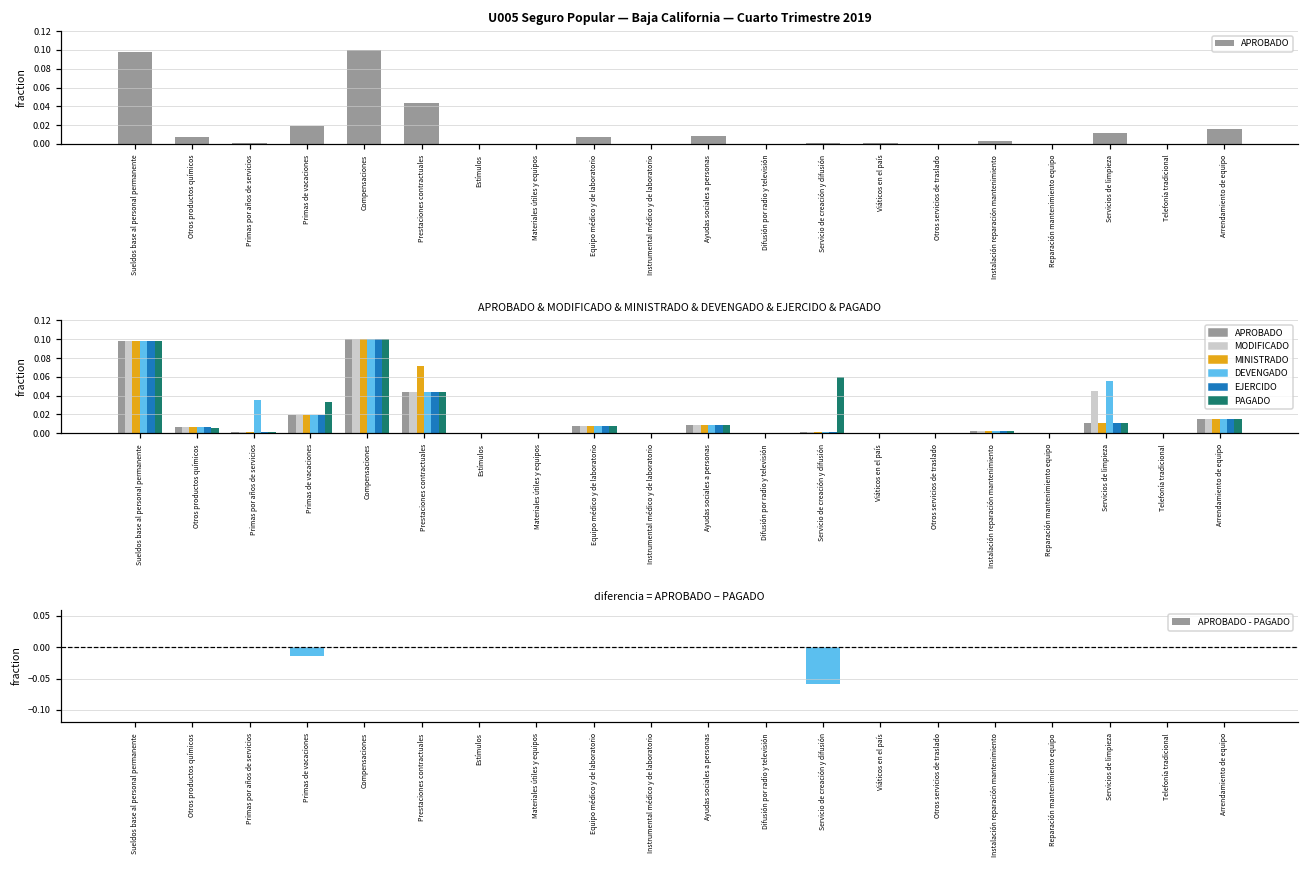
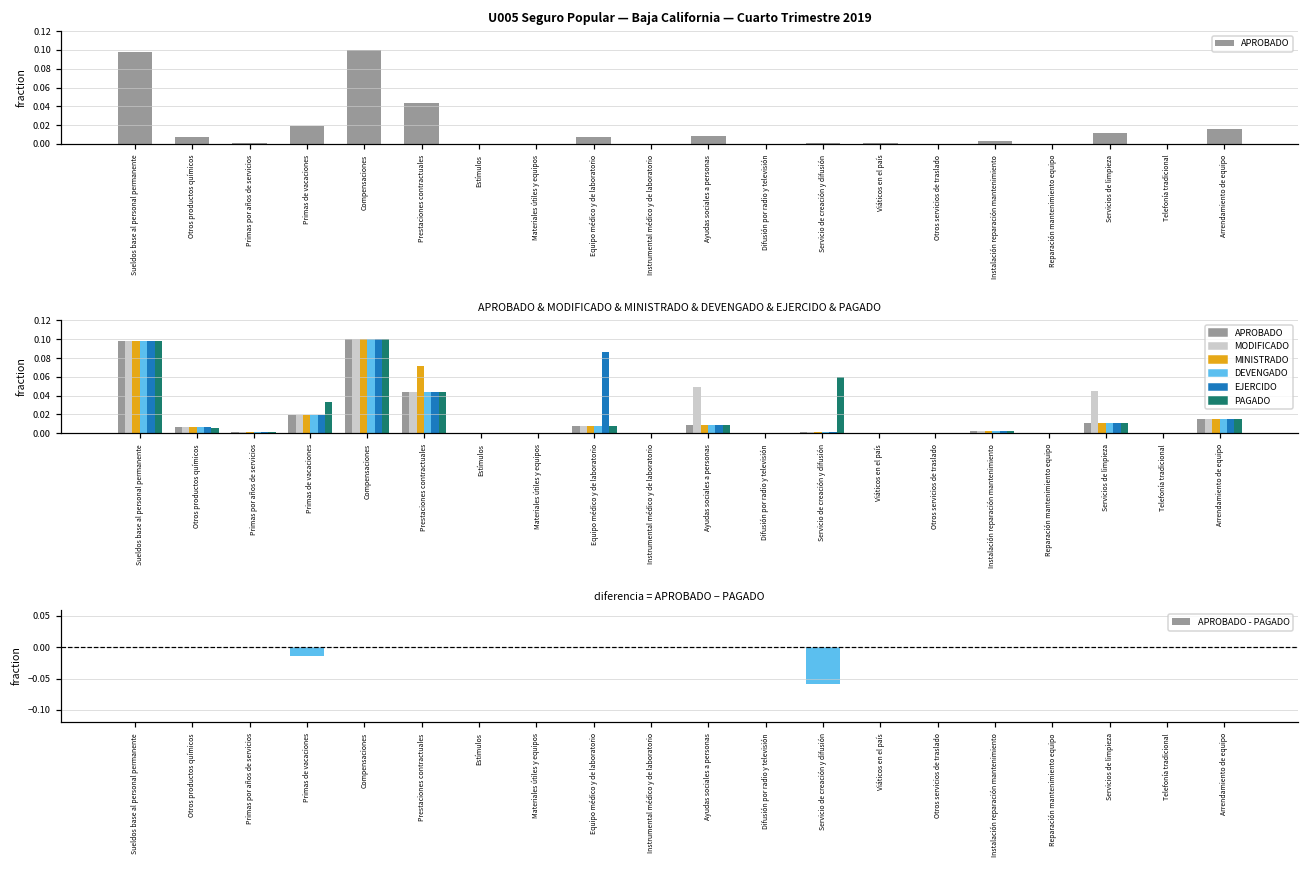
  {
    "U005 Seguro Popular — Baja California — Cuarto Trimestre 2019": {
      "Sueldos base al personal permanente": 0.10,
      "Otros productos químicos": 0.01,
      "Primas de vacaciones": 0.02,
      "Compensaciones": 0.10,
      "Prestaciones contractuales": 0.04,
      "Equipo médico y de laboratorio": 0.01,
      "Ayudas sociales a personas": 0.01,
      "Servicios de limpieza": 0.01,
      "Arrendamiento de equipo": 0.02
    },
    "APROBADO & MODIFICADO & MINISTRADO & DEVENGADO & EJERCIDO & PAGADO": {
      "APROBADO": {
        "Sueldos base al personal permanente": 0.10,
        "Otros productos químicos": 0.01,
        "Primas de vacaciones": 0.02,
        "Compensaciones": 0.10,
        "Prestaciones contractuales": 0.04,
        "Equipo médico y de laboratorio": 0.01,
        "Ayudas sociales a personas": 0.01,
        "Servicios de limpieza": 0.01,
        "Arrendamiento de equipo": 0.02
      },
      "MODIFICADO": {
        "Sueldos base al personal permanente": 0.10,
        "Otros productos químicos": 0.01,
        "Primas de vacaciones": 0.02,
        "Compensaciones": 0.10,
        "Prestaciones contractuales": 0.04,
        "Equipo médico y de laboratorio": 0.01,
-       "Ayudas sociales a personas": 0.01,
+       "Ayudas sociales a personas": 0.05,
        "Servicios de limpieza": 0.04,
        "Arrendamiento de equipo": 0.02
      },
      "MINISTRADO": {
        "Sueldos base al personal permanente": 0.10,
        "Otros productos químicos": 0.01,
        "Primas de vacaciones": 0.02,
        "Compensaciones": 0.10,
        "Prestaciones contractuales": 0.07,
        "Equipo médico y de laboratorio": 0.01,
        "Ayudas sociales a personas": 0.01,
        "Servicios de limpieza": 0.01,
        "Arrendamiento de equipo": 0.02
      },
      "DEVENGADO": {
        "Sueldos base al personal permanente": 0.10,
        "Otros productos químicos": 0.01,
-       "Primas por años de servicios": 0.03,
+       "Primas por años de servicios": 0.00,
        "Primas de vacaciones": 0.02,
        "Compensaciones": 0.10,
        "Prestaciones contractuales": 0.04,
        "Equipo médico y de laboratorio": 0.01,
        "Ayudas sociales a personas": 0.01,
-       "Servicios de limpieza": 0.06,
+       "Servicios de limpieza": 0.01,
        "Arrendamiento de equipo": 0.02
      },
      "EJERCIDO": {
        "Sueldos base al personal permanente": 0.10,
        "Otros productos químicos": 0.01,
        "Primas de vacaciones": 0.02,
        "Compensaciones": 0.10,
        "Prestaciones contractuales": 0.04,
-       "Equipo médico y de laboratorio": 0.01,
+       "Equipo médico y de laboratorio": 0.09,
        "Ayudas sociales a personas": 0.01,
        "Servicios de limpieza": 0.01,
        "Arrendamiento de equipo": 0.02
      },
      "PAGADO": {
        "Sueldos base al personal permanente": 0.10,
        "Otros productos químicos": 0.01,
        "Primas de vacaciones": 0.03,
        "Compensaciones": 0.10,
        "Prestaciones contractuales": 0.04,
        "Equipo médico y de laboratorio": 0.01,
        "Ayudas sociales a personas": 0.01,
        "Servicio de creación y difusión": 0.06,
        "Servicios de limpieza": 0.01,
        "Arrendamiento de equipo": 0.01
      }
    },
    "diferencia = APROBADO − PAGADO": {
      "Sueldos base al personal permanente": 0.00,
      "Primas por años de servicios": 0.00,
      "Primas de vacaciones": -0.01,
      "Compensaciones": 0.00,
      "Prestaciones contractuales": 0.00,
      "Equipo médico y de laboratorio": 0.00,
      "Instrumental médico y de laboratorio": 0.00,
      "Ayudas sociales a personas": 0.00,
      "Servicio de creación y difusión": -0.06,
      "Otros servicios de traslado": 0.00,
      "Instalación reparación mantenimiento": 0.00,
      "Telefonía tradicional": 0.00
    }
  }
